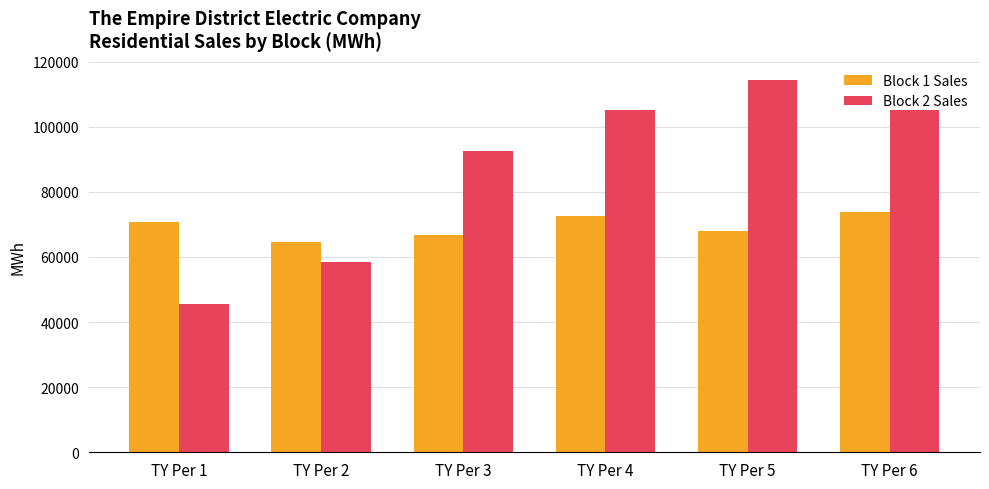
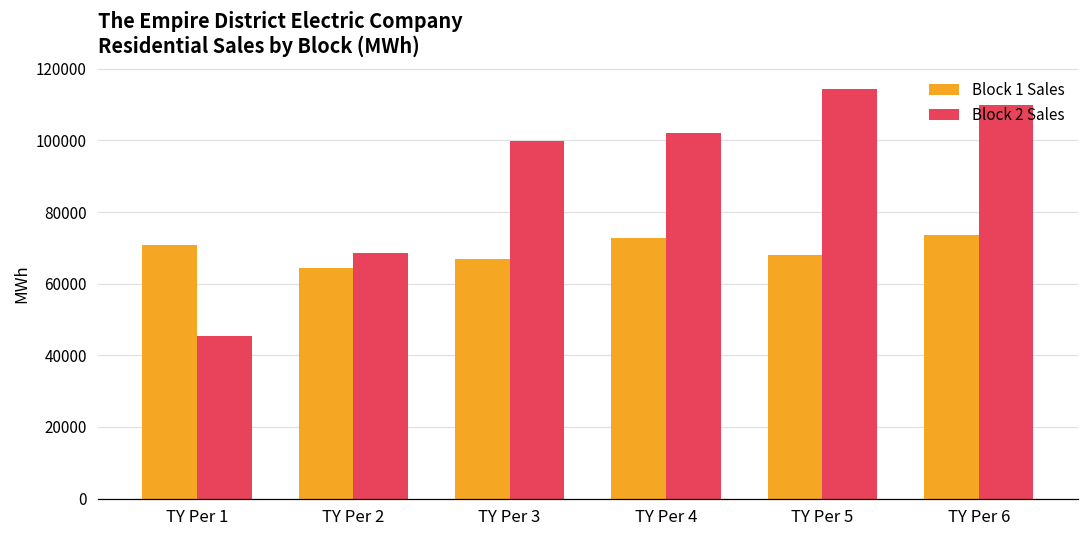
  {
    "Block 1 Sales": {
      "TY Per 1": 71000,
      "TY Per 2": 65000,
      "TY Per 3": 67000,
      "TY Per 4": 73000,
      "TY Per 5": 68000,
      "TY Per 6": 74000
    },
    "Block 2 Sales": {
      "TY Per 1": 45000,
-     "TY Per 2": 58000,
-     "TY Per 3": 92000,
-     "TY Per 4": 105000,
+     "TY Per 2": 69000,
+     "TY Per 3": 100000,
+     "TY Per 4": 102000,
      "TY Per 5": 114000,
-     "TY Per 6": 105000
+     "TY Per 6": 110000
    }
  }
